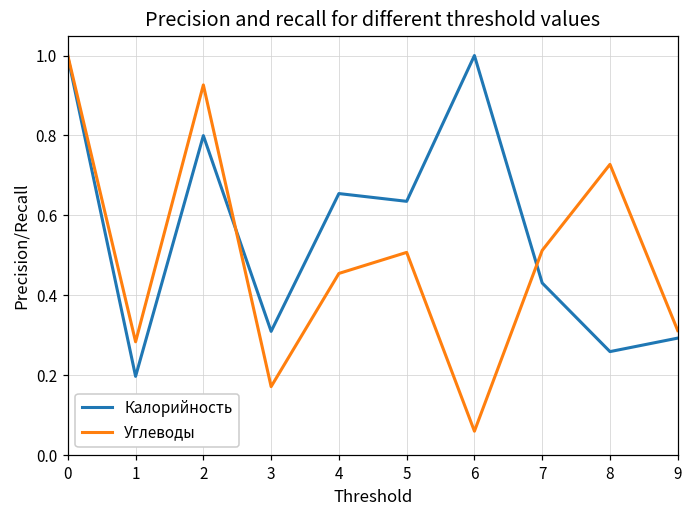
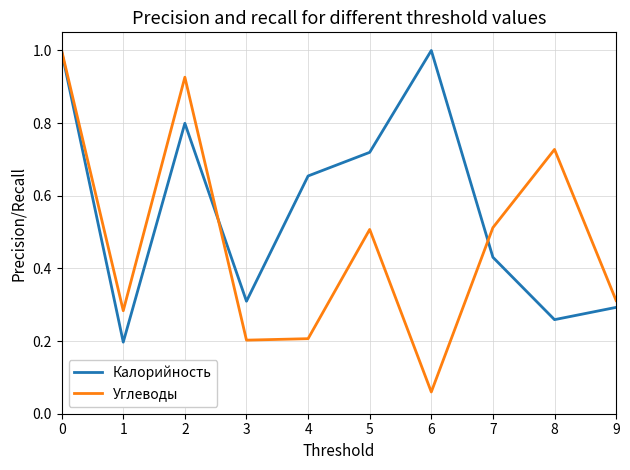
  {
    "Калорийность": {
      "1": 0.20,
      "2": 0.80,
      "3": 0.31,
      "4": 0.65,
-     "5": 0.64,
+     "5": 0.72,
      "6": 1.00,
      "7": 0.43,
      "8": 0.26,
      "9": 0.29
    },
    "Углеводы": {
      "1": 0.28,
      "2": 0.93,
-     "3": 0.17,
-     "4": 0.45,
+     "3": 0.20,
+     "4": 0.21,
      "5": 0.51,
      "6": 0.06,
      "7": 0.51,
      "8": 0.73,
      "9": 0.31
    }
  }
